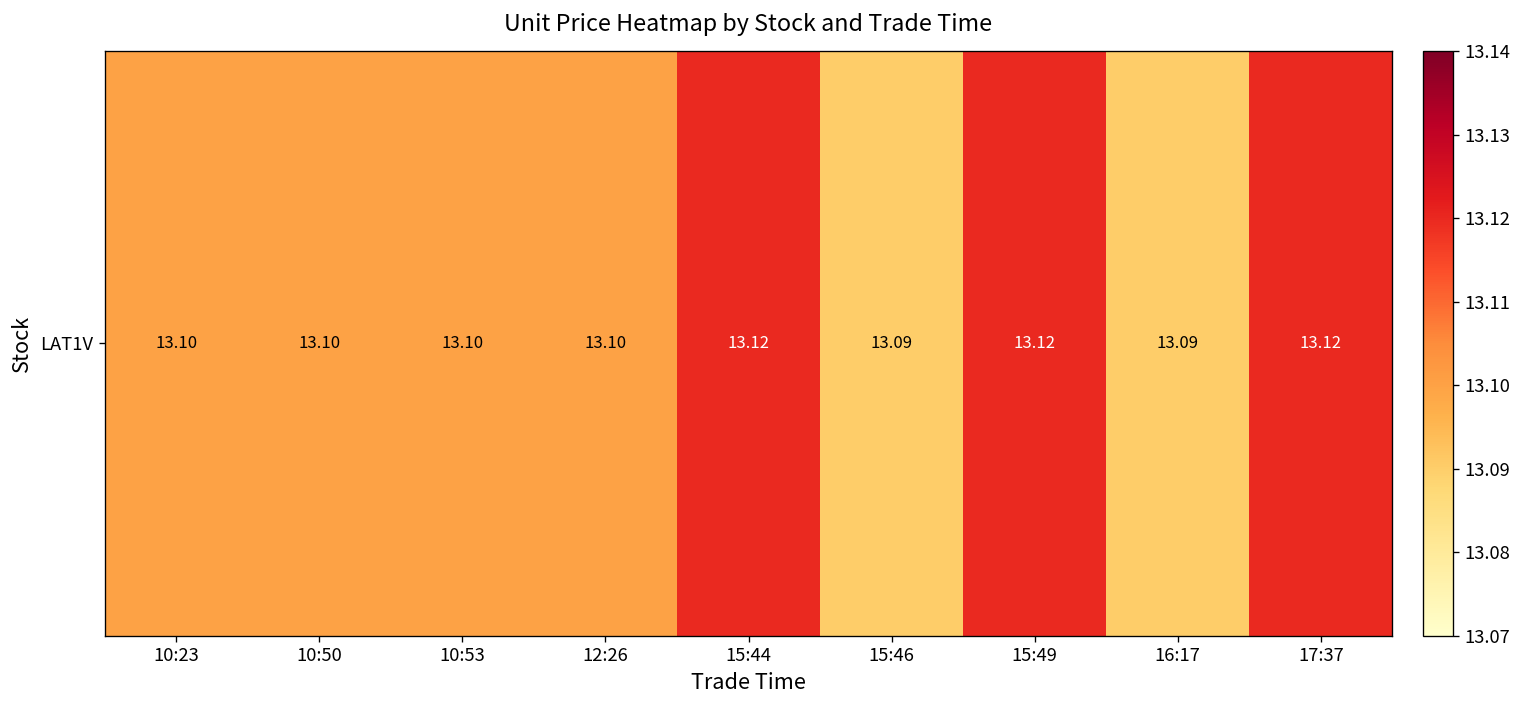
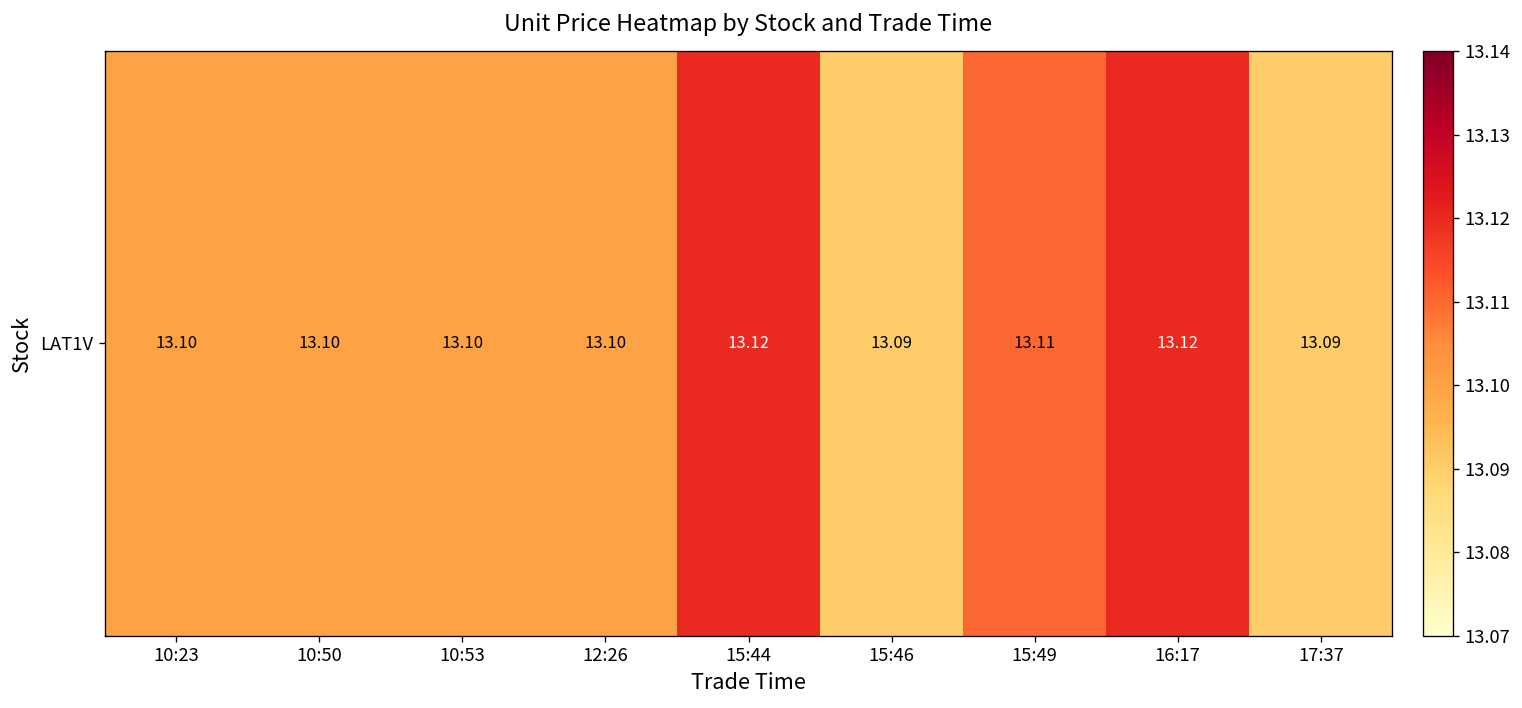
  {
    "LAT1V": {
      "10:23": 13.10,
      "10:50": 13.10,
      "10:53": 13.10,
      "12:26": 13.10,
      "15:44": 13.12,
      "15:46": 13.09,
-     "15:49": 13.12,
-     "16:17": 13.09,
-     "17:37": 13.12
+     "15:49": 13.11,
+     "16:17": 13.12,
+     "17:37": 13.09
    }
  }
